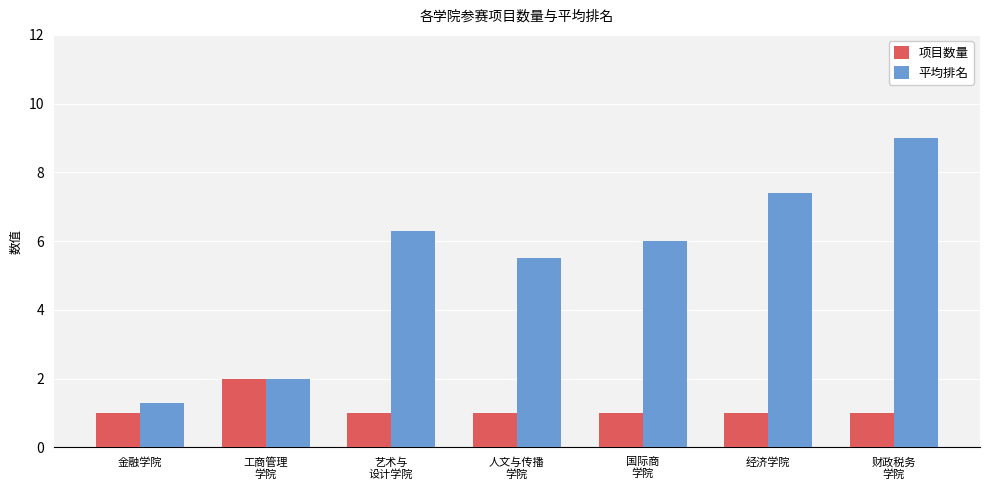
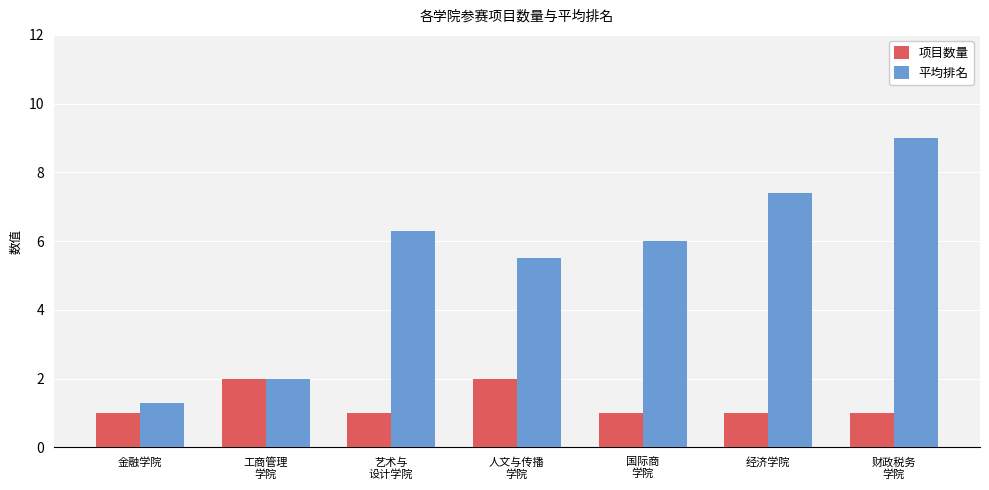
  {
    "项目数量": {
      "金融学院": 1,
      "工商管理 学院": 2,
      "艺术与 设计学院": 1,
-     "人文与传播 学院": 1,
+     "人文与传播 学院": 2,
      "国际商 学院": 1,
      "经济学院": 1,
      "财政税务 学院": 1
    },
    "平均排名": {
      "金融学院": 1.3,
      "工商管理 学院": 2,
      "艺术与 设计学院": 6.3,
      "人文与传播 学院": 5.5,
      "国际商 学院": 6,
      "经济学院": 7.4,
      "财政税务 学院": 9
    }
  }
